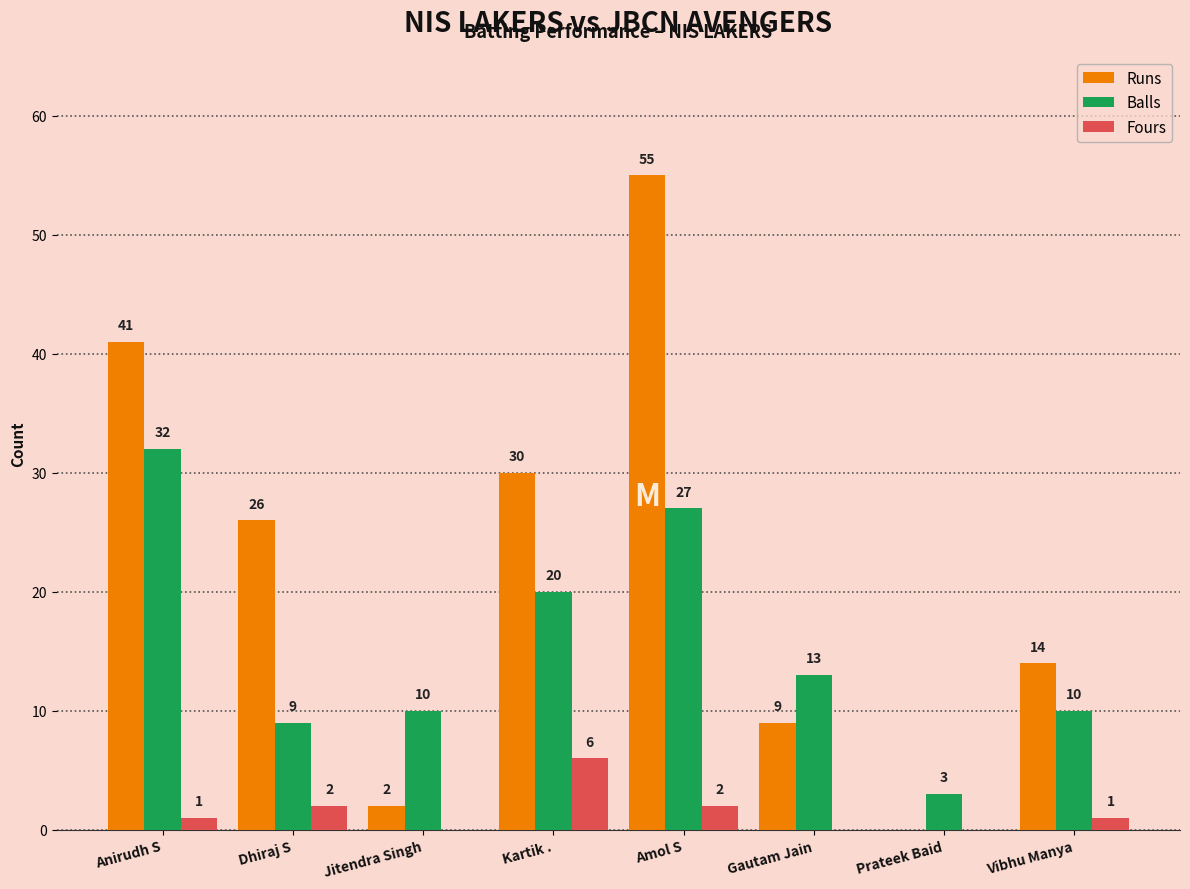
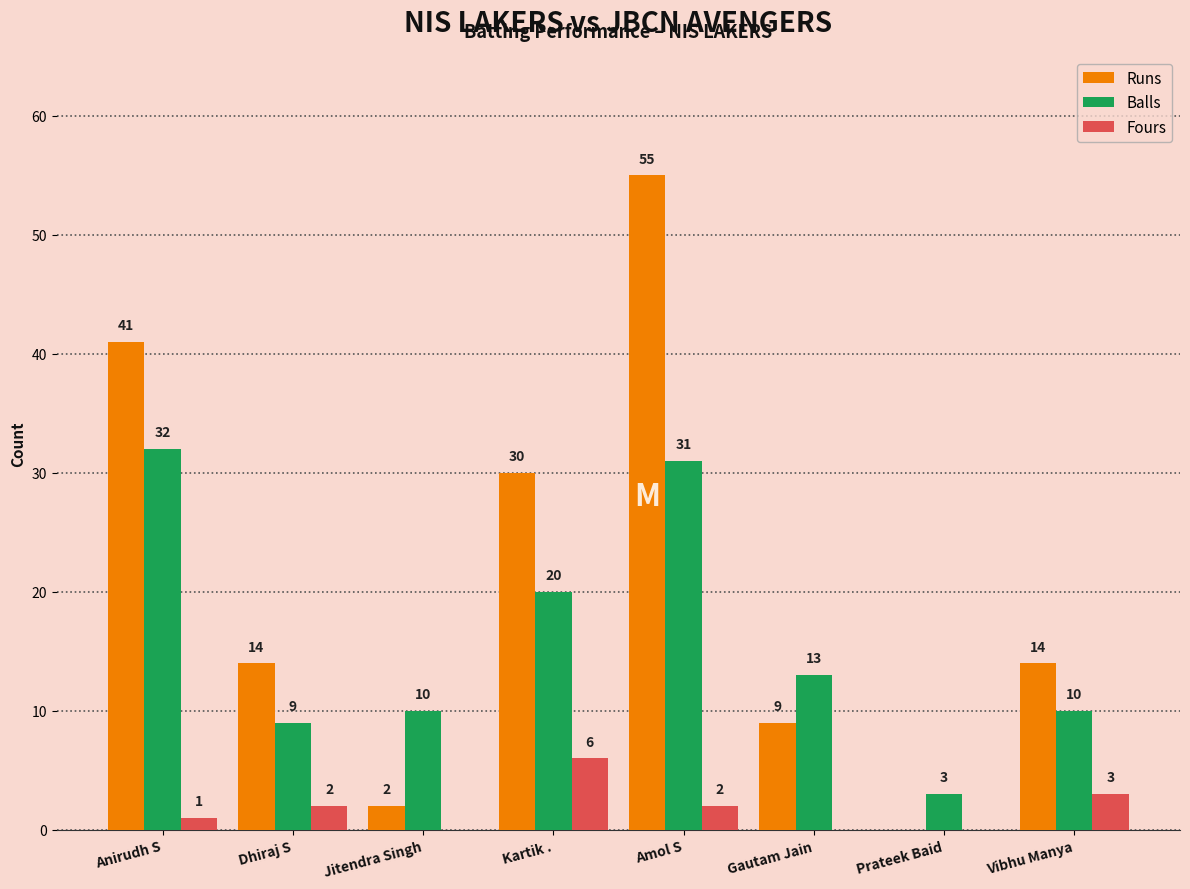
  {
    "Runs": {
      "Anirudh S": 41,
-     "Dhiraj S": 26,
+     "Dhiraj S": 14,
      "Jitendra Singh": 2,
      "Kartik .": 30,
      "Amol S": 55,
      "Gautam Jain": 9,
      "Vibhu Manya": 14
    },
    "Balls": {
      "Anirudh S": 32,
      "Dhiraj S": 9,
      "Jitendra Singh": 10,
      "Kartik .": 20,
-     "Amol S": 27,
+     "Amol S": 31,
      "Gautam Jain": 13,
      "Prateek Baid": 3,
      "Vibhu Manya": 10
    },
    "Fours": {
      "Anirudh S": 1,
      "Dhiraj S": 2,
      "Kartik .": 6,
      "Amol S": 2,
-     "Vibhu Manya": 1
+     "Vibhu Manya": 3
    }
  }
